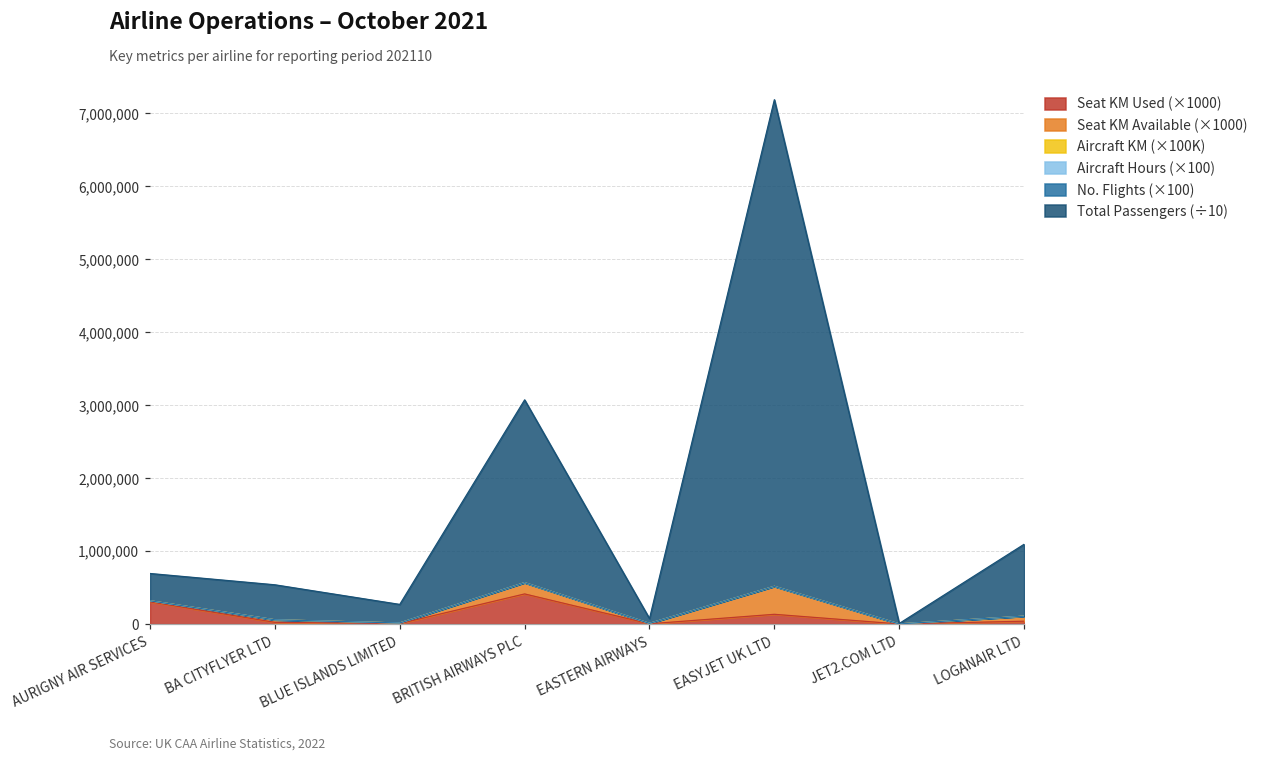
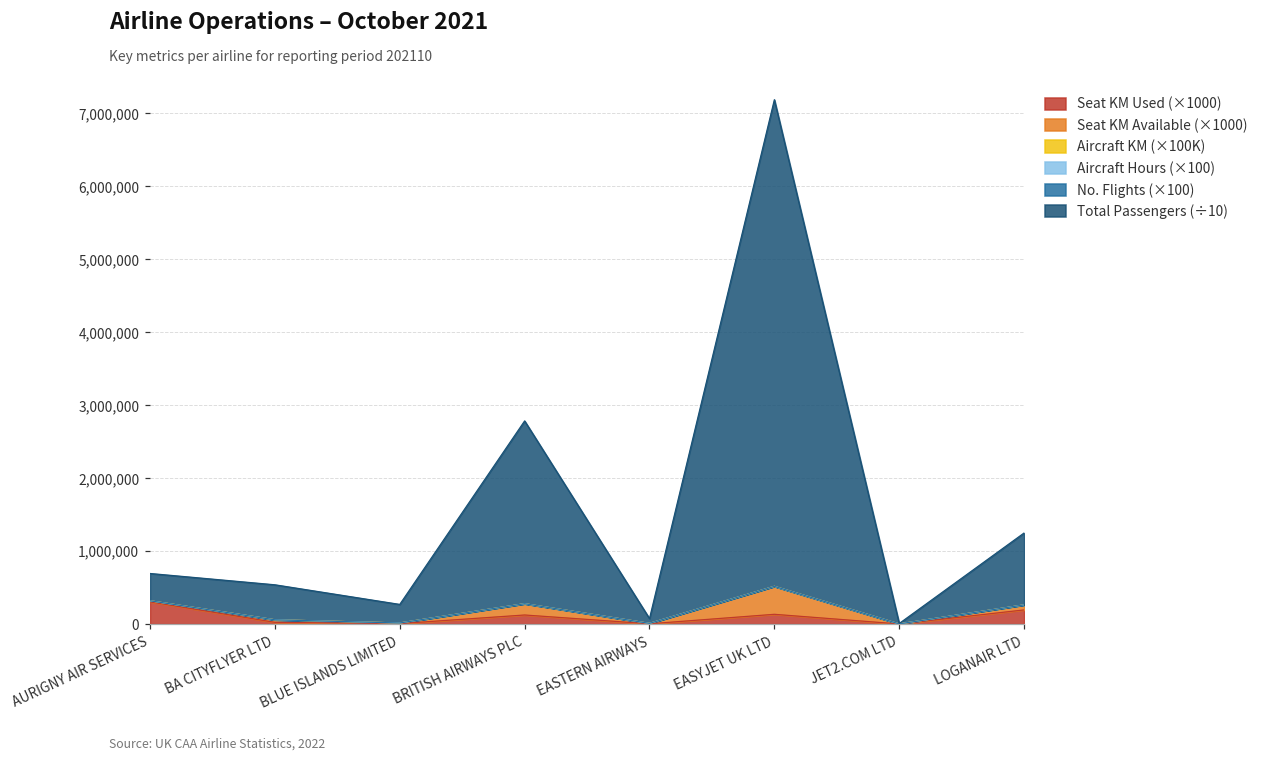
  {
    "Seat KM Used (×1000)": {
-     "BRITISH AIRWAYS PLC": "400,000",
+     "BRITISH AIRWAYS PLC": "100,000",
      "EASYJET UK LTD": "100,000",
-     "LOGANAIR LTD": "0"
+     "LOGANAIR LTD": "200,000"
    }
  }
